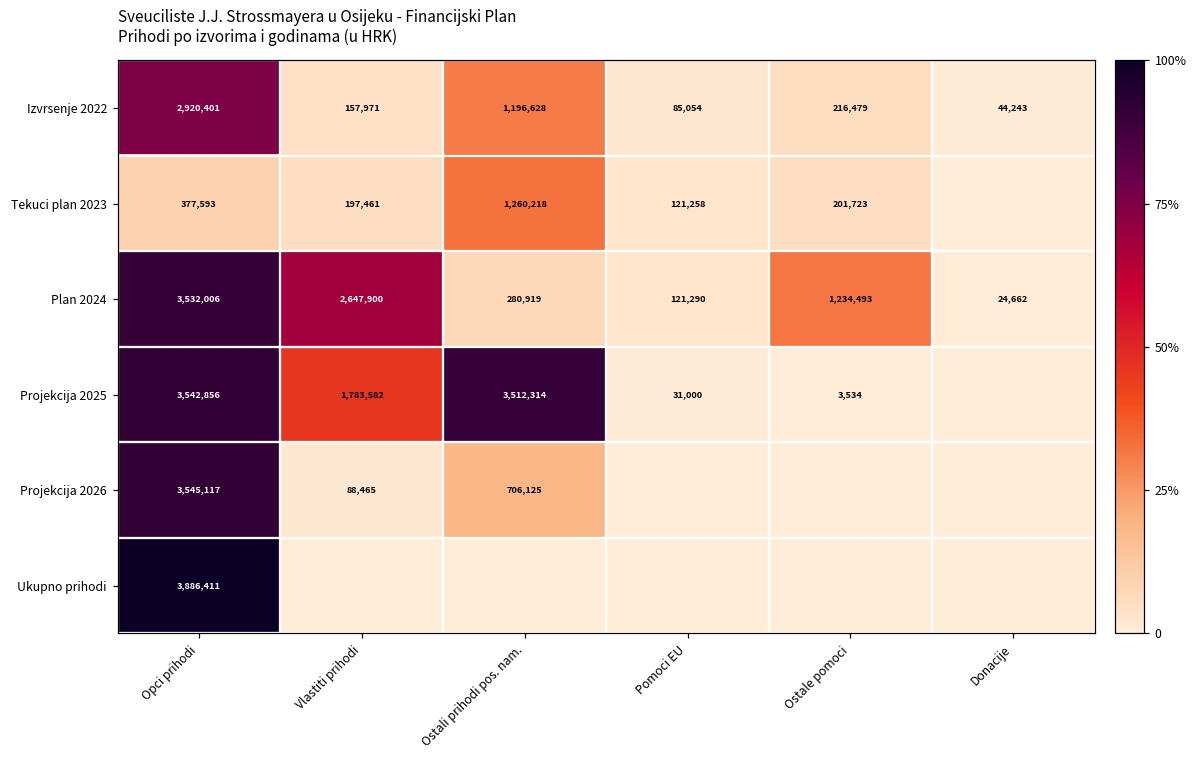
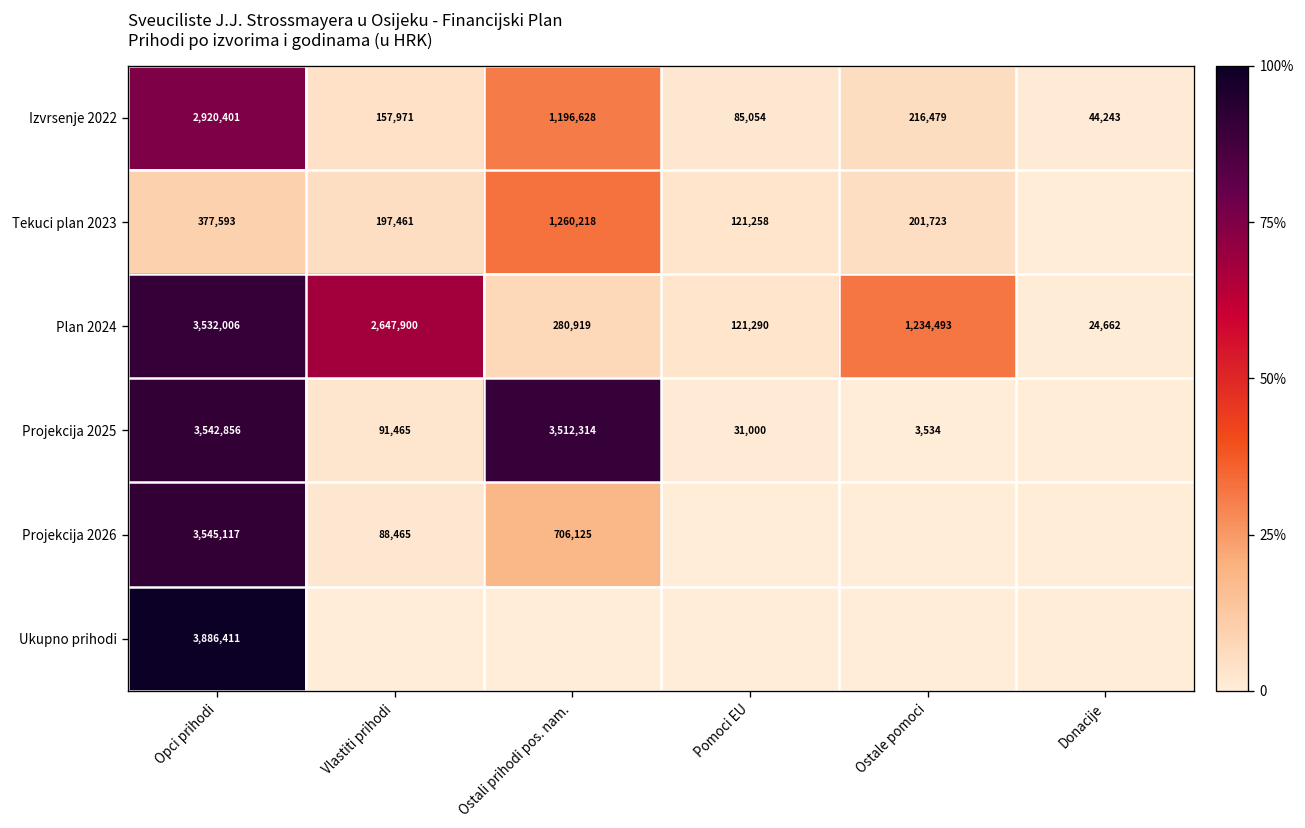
  {
    "Izvrsenje 2022": {
      "Opci prihodi": "2,920,401",
      "Vlastiti prihodi": "157,971",
      "Ostali prihodi pos. nam.": "1,196,628",
      "Pomoci EU": "85,054",
      "Ostale pomoci": "216,479",
      "Donacije": "44,243"
    },
    "Tekuci plan 2023": {
      "Opci prihodi": "377,593",
      "Vlastiti prihodi": "197,461",
      "Ostali prihodi pos. nam.": "1,260,218",
      "Pomoci EU": "121,258",
      "Ostale pomoci": "201,723"
    },
    "Plan 2024": {
      "Opci prihodi": "3,532,006",
      "Vlastiti prihodi": "2,647,900",
      "Ostali prihodi pos. nam.": "280,919",
      "Pomoci EU": "121,290",
      "Ostale pomoci": "1,234,493",
      "Donacije": "24,662"
    },
    "Projekcija 2025": {
      "Opci prihodi": "3,542,856",
-     "Vlastiti prihodi": "1,783,582",
+     "Vlastiti prihodi": "91,465",
      "Ostali prihodi pos. nam.": "3,512,314",
      "Pomoci EU": "31,000",
      "Ostale pomoci": "3,534"
    },
    "Projekcija 2026": {
      "Opci prihodi": "3,545,117",
      "Vlastiti prihodi": "88,465",
      "Ostali prihodi pos. nam.": "706,125"
    },
    "Ukupno prihodi": {
      "Opci prihodi": "3,886,411"
    }
  }
